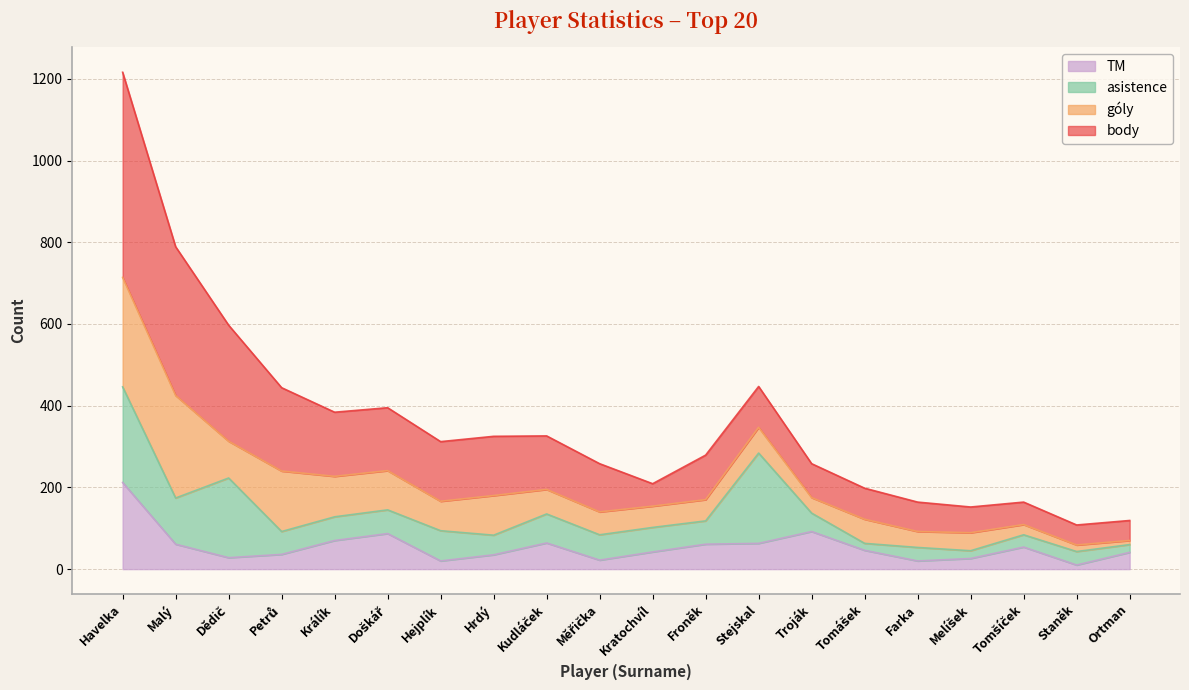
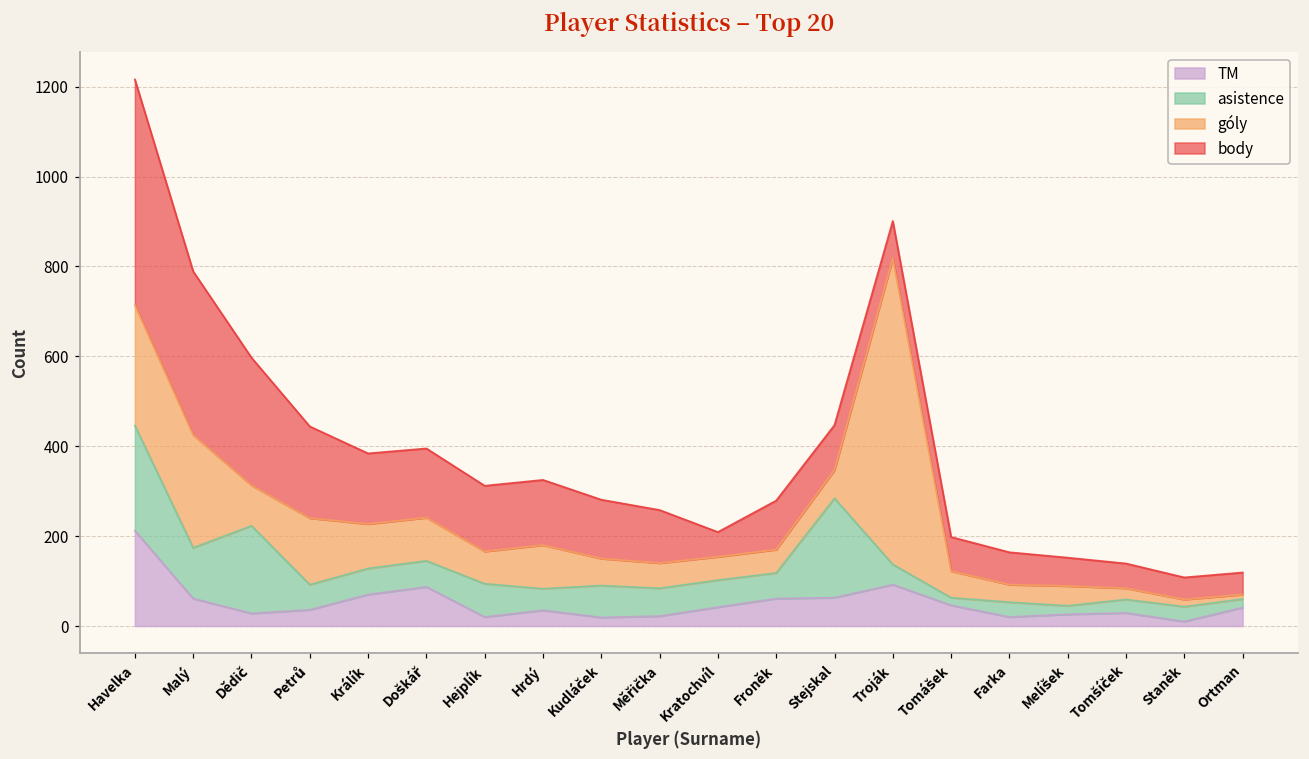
  {
    "TM": {
      "Havelka": 210,
      "Malý": 60,
      "Dědič": 30,
      "Petrů": 40,
      "Králík": 70,
      "Doškář": 90,
      "Hejplík": 20,
      "Hrdý": 40,
-     "Kudláček": 60,
+     "Kudláček": 20,
      "Měřička": 20,
      "Kratochvíl": 40,
      "Froněk": 60,
      "Stejskal": 60,
      "Troják": 90,
      "Tomášek": 50,
      "Farka": 20,
      "Melíšek": 30,
-     "Tomšíček": 50,
+     "Tomšíček": 30,
      "Staněk": 10,
      "Ortman": 40
    },
    "asistence": {
      "Havelka": 230,
      "Malý": 110,
      "Dědič": 200,
      "Petrů": 60,
      "Králík": 60,
      "Doškář": 60,
      "Hejplík": 70,
      "Hrdý": 50,
      "Kudláček": 70,
      "Měřička": 60,
      "Kratochvíl": 60,
      "Froněk": 60,
      "Stejskal": 220,
      "Troják": 50,
      "Tomášek": 20,
      "Farka": 30,
      "Melíšek": 20,
      "Tomšíček": 30,
      "Staněk": 30,
      "Ortman": 20
    },
    "góly": {
      "Havelka": 270,
      "Malý": 250,
      "Dědič": 90,
      "Petrů": 150,
      "Králík": 100,
      "Doškář": 100,
      "Hejplík": 70,
      "Hrdý": 100,
      "Kudláček": 60,
      "Měřička": 60,
      "Kratochvíl": 50,
      "Froněk": 50,
      "Stejskal": 60,
-     "Troják": 40,
+     "Troják": 680,
      "Tomášek": 60,
      "Farka": 40,
      "Melíšek": 40,
      "Tomšíček": 30,
      "Staněk": 20,
      "Ortman": 10
    },
    "body": {
      "Havelka": 500,
      "Malý": 360,
      "Dědič": 280,
      "Petrů": 200,
      "Králík": 160,
      "Doškář": 150,
      "Hejplík": 150,
      "Hrdý": 150,
      "Kudláček": 130,
      "Měřička": 120,
      "Kratochvíl": 60,
      "Froněk": 110,
      "Stejskal": 100,
      "Troják": 80,
      "Tomášek": 80,
      "Farka": 70,
      "Melíšek": 60,
      "Tomšíček": 60,
      "Staněk": 50,
      "Ortman": 50
    }
  }
